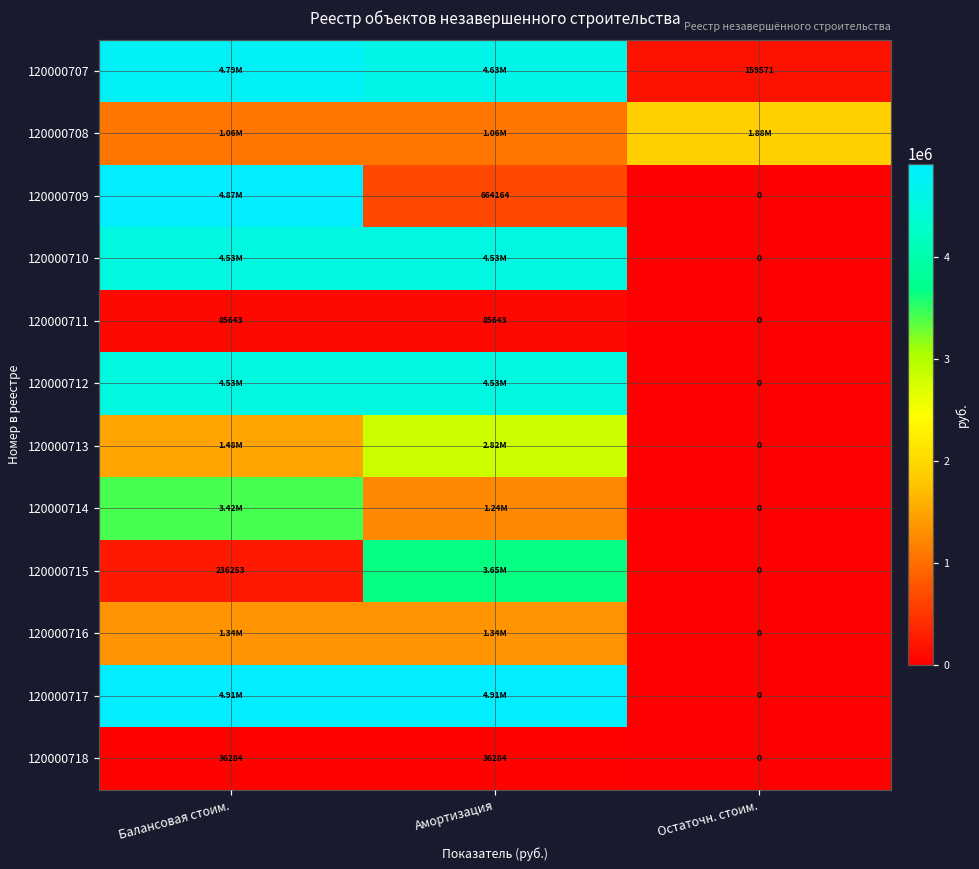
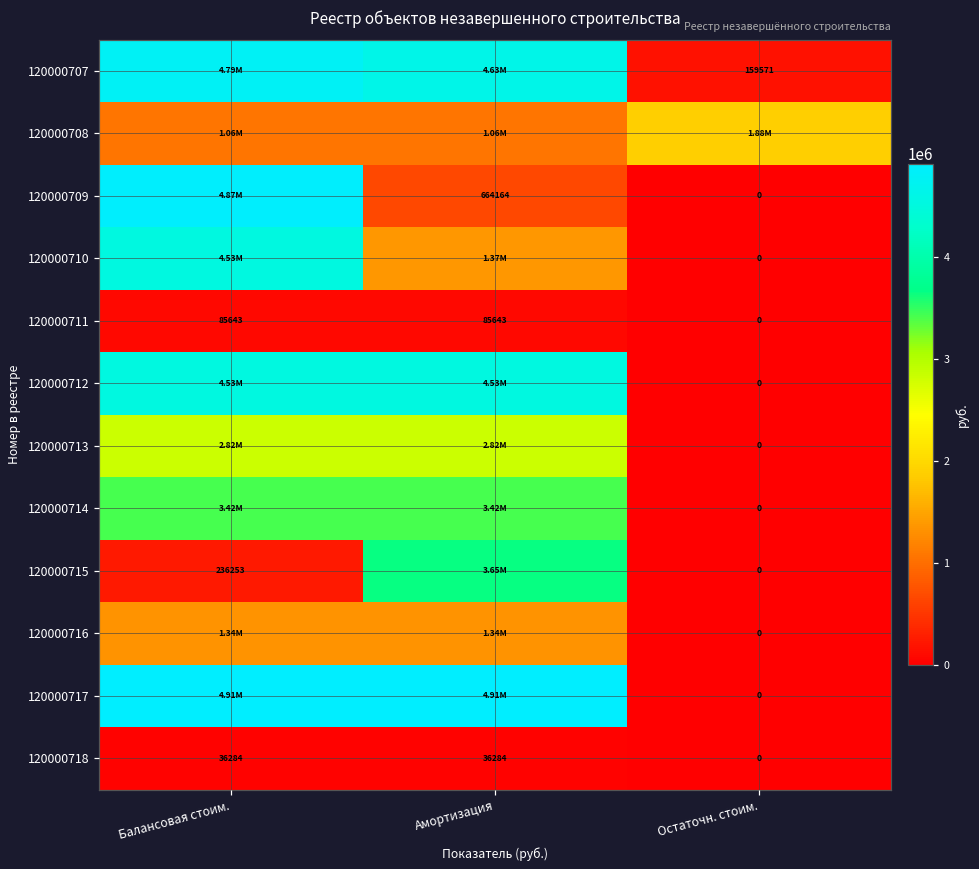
  {
    "120000707": {
      "Балансовая стоим.": "4.79M",
      "Амортизация": "4.63M",
      "Остаточн. стоим.": "159571"
    },
    "120000708": {
      "Балансовая стоим.": "1.06M",
      "Амортизация": "1.06M",
      "Остаточн. стоим.": "1.88M"
    },
    "120000709": {
      "Балансовая стоим.": "4.87M",
      "Амортизация": "664164",
      "Остаточн. стоим.": "0"
    },
    "120000710": {
      "Балансовая стоим.": "4.53M",
-     "Амортизация": "4.53M",
+     "Амортизация": "1.37M",
      "Остаточн. стоим.": "0"
    },
    "120000711": {
      "Балансовая стоим.": "85643",
      "Амортизация": "85643",
      "Остаточн. стоим.": "0"
    },
    "120000712": {
      "Балансовая стоим.": "4.53M",
      "Амортизация": "4.53M",
      "Остаточн. стоим.": "0"
    },
    "120000713": {
-     "Балансовая стоим.": "1.48M",
+     "Балансовая стоим.": "2.82M",
      "Амортизация": "2.82M",
      "Остаточн. стоим.": "0"
    },
    "120000714": {
      "Балансовая стоим.": "3.42M",
-     "Амортизация": "1.24M",
+     "Амортизация": "3.42M",
      "Остаточн. стоим.": "0"
    },
    "120000715": {
      "Балансовая стоим.": "236253",
      "Амортизация": "3.65M",
      "Остаточн. стоим.": "0"
    },
    "120000716": {
      "Балансовая стоим.": "1.34M",
      "Амортизация": "1.34M",
      "Остаточн. стоим.": "0"
    },
    "120000717": {
      "Балансовая стоим.": "4.91M",
      "Амортизация": "4.91M",
      "Остаточн. стоим.": "0"
    },
    "120000718": {
      "Балансовая стоим.": "36284",
      "Амортизация": "36284",
      "Остаточн. стоим.": "0"
    }
  }
